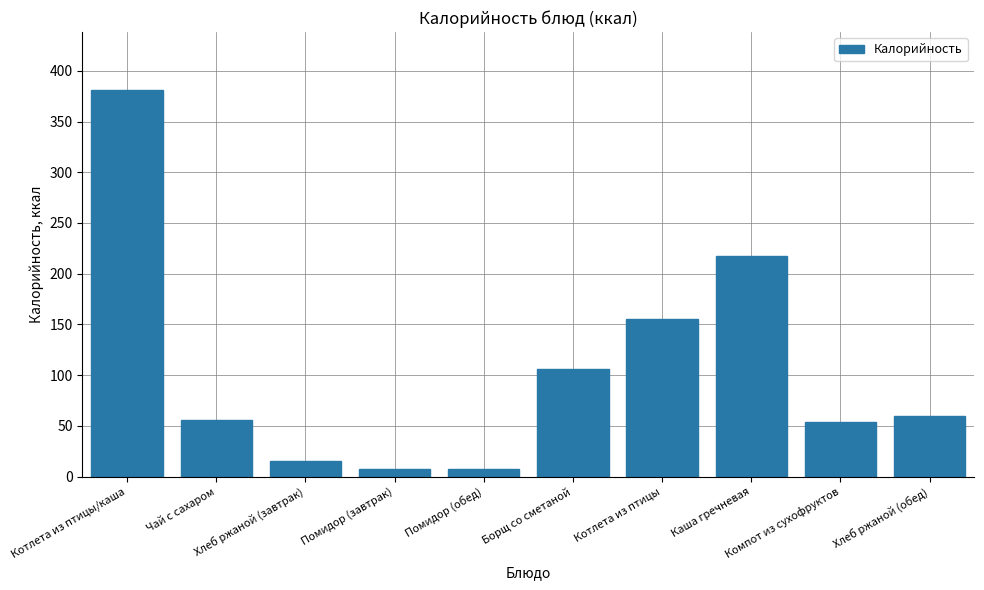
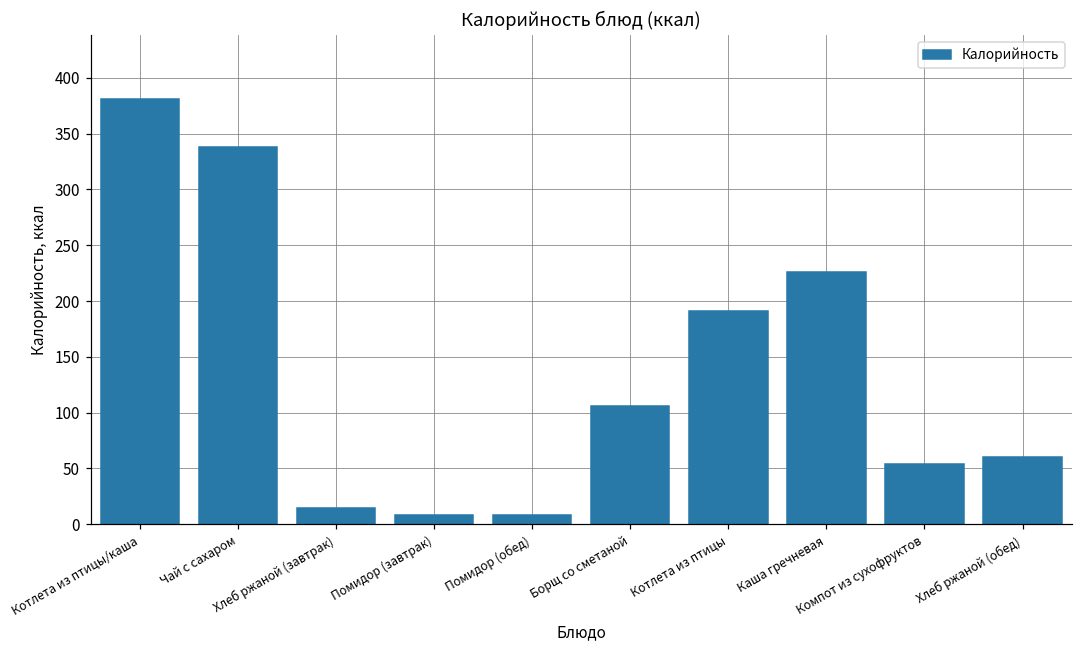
  {
    "Котлета из птицы/каша": 381,
-   "Чай с сахаром": 56,
+   "Чай с сахаром": 338,
    "Хлеб ржаной (завтрак)": 15,
    "Помидор (завтрак)": 8,
    "Помидор (обед)": 8,
    "Борщ со сметаной": 106,
-   "Котлета из птицы": 155,
-   "Каша гречневая": 217,
+   "Котлета из птицы": 191,
+   "Каша гречневая": 226,
    "Компот из сухофруктов": 54,
    "Хлеб ржаной (обед)": 60
  }
